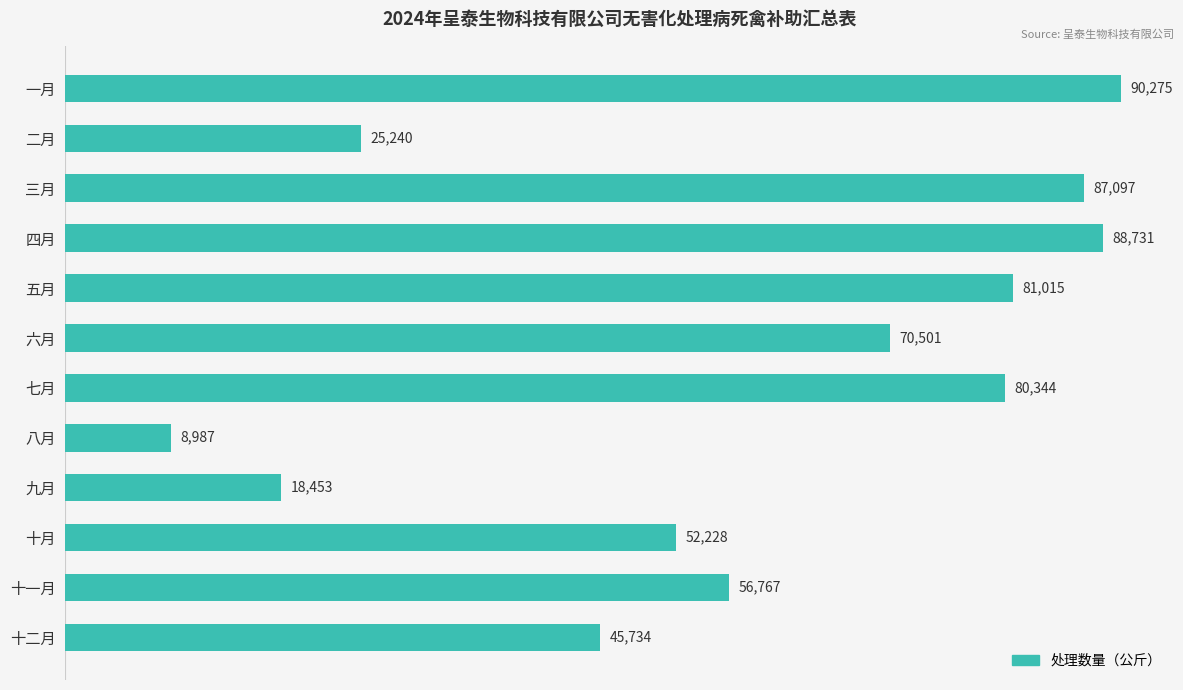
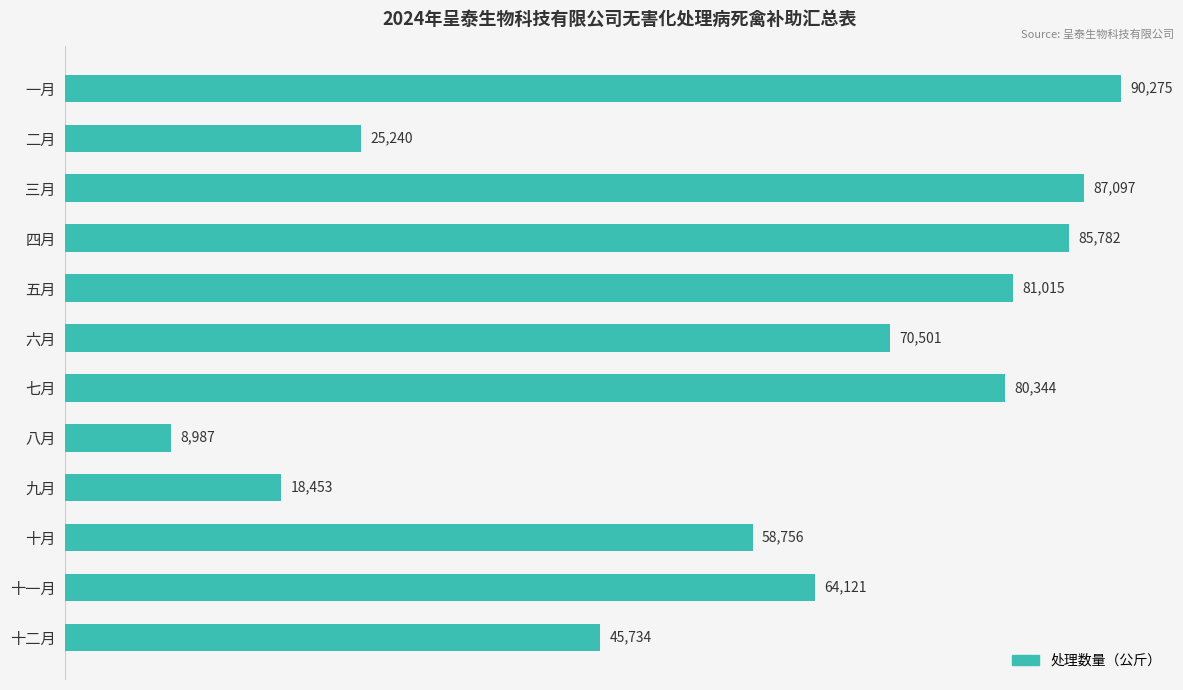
  {
    "一月": "90,275",
    "二月": "25,240",
    "三月": "87,097",
-   "四月": "88,731",
+   "四月": "85,782",
    "五月": "81,015",
    "六月": "70,501",
    "七月": "80,344",
    "八月": "8,987",
    "九月": "18,453",
-   "十月": "52,228",
-   "十一月": "56,767",
+   "十月": "58,756",
+   "十一月": "64,121",
    "十二月": "45,734"
  }
